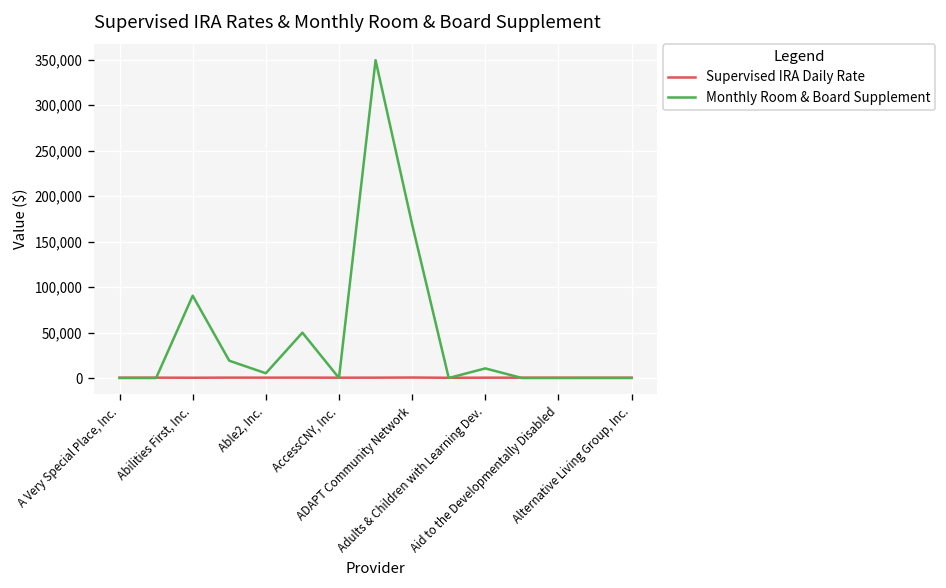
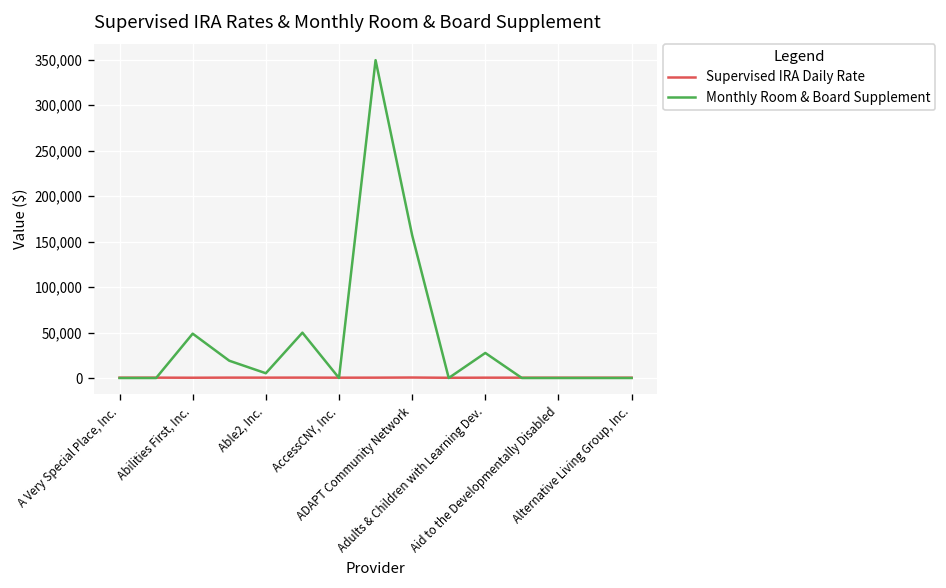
  {
    "Supervised IRA Daily Rate": {
      "Abilities First, Inc.": "0",
      "Able2, Inc.": "0",
      "ADAPT Community Network": "0",
      "Adults & Children with Learning Dev.": "0"
    },
    "Monthly Room & Board Supplement": {
-     "Abilities First, Inc.": "90,000",
+     "Abilities First, Inc.": "50,000",
      "Able2, Inc.": "10,000",
-     "ADAPT Community Network": "170,000",
-     "Adults & Children with Learning Dev.": "10,000"
+     "ADAPT Community Network": "160,000",
+     "Adults & Children with Learning Dev.": "30,000"
    }
  }
